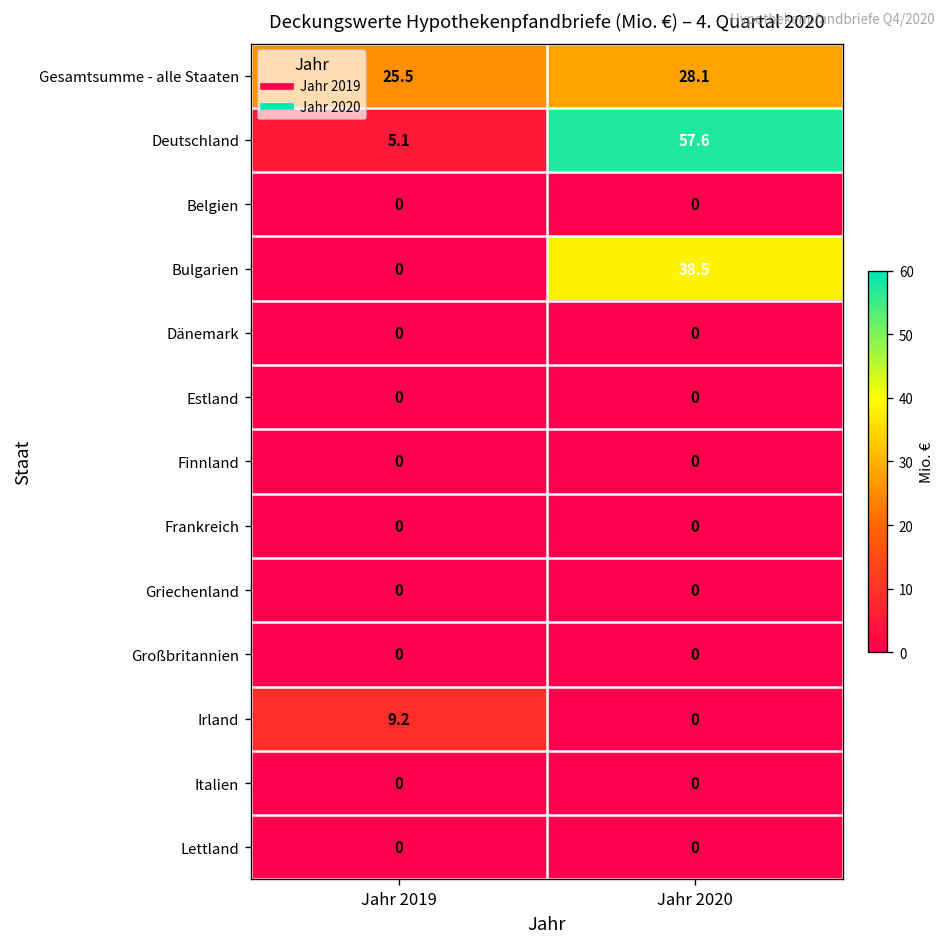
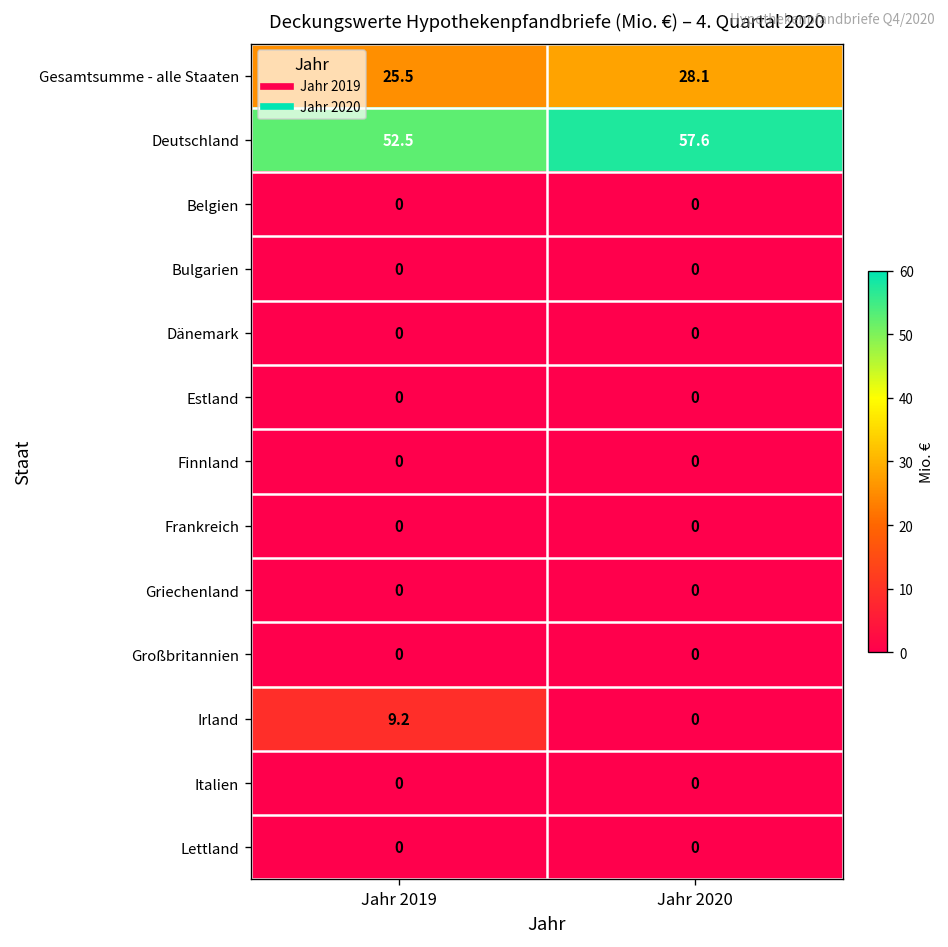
  {
    "Gesamtsumme - alle Staaten": {
      "Jahr 2019": 25.5,
      "Jahr 2020": 28.1
    },
    "Deutschland": {
-     "Jahr 2019": 5.1,
+     "Jahr 2019": 52.5,
      "Jahr 2020": 57.6
    },
    "Belgien": {
      "Jahr 2019": 0,
      "Jahr 2020": 0
    },
    "Bulgarien": {
      "Jahr 2019": 0,
-     "Jahr 2020": 38.5
+     "Jahr 2020": 0
    },
    "Dänemark": {
      "Jahr 2019": 0,
      "Jahr 2020": 0
    },
    "Estland": {
      "Jahr 2019": 0,
      "Jahr 2020": 0
    },
    "Finnland": {
      "Jahr 2019": 0,
      "Jahr 2020": 0
    },
    "Frankreich": {
      "Jahr 2019": 0,
      "Jahr 2020": 0
    },
    "Griechenland": {
      "Jahr 2019": 0,
      "Jahr 2020": 0
    },
    "Großbritannien": {
      "Jahr 2019": 0,
      "Jahr 2020": 0
    },
    "Irland": {
      "Jahr 2019": 9.2,
      "Jahr 2020": 0
    },
    "Italien": {
      "Jahr 2019": 0,
      "Jahr 2020": 0
    },
    "Lettland": {
      "Jahr 2019": 0,
      "Jahr 2020": 0
    }
  }
